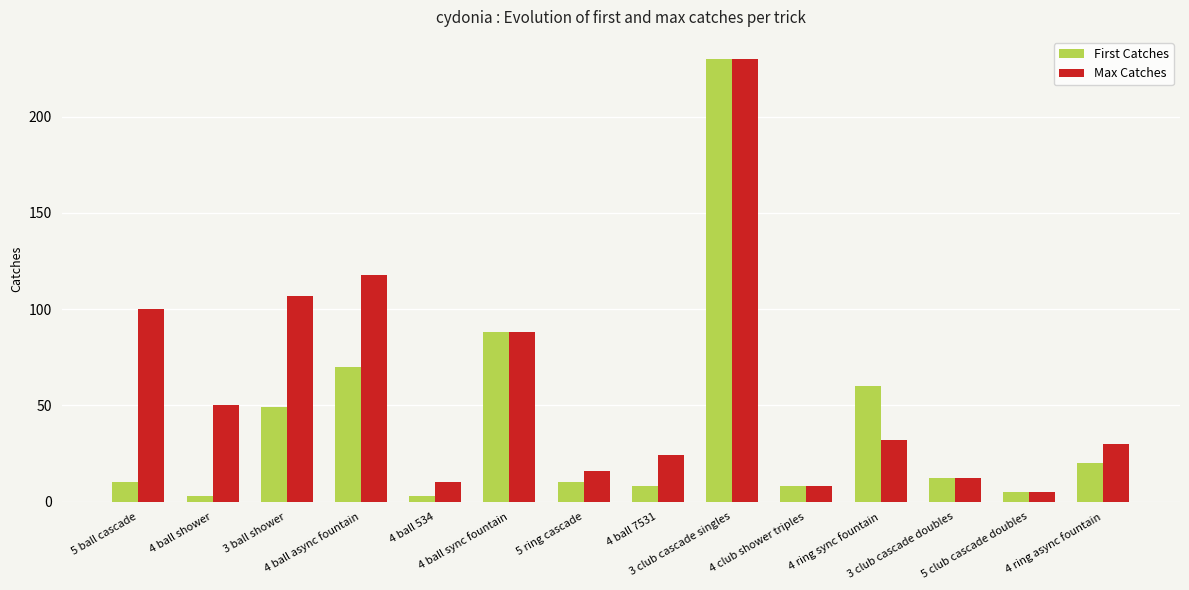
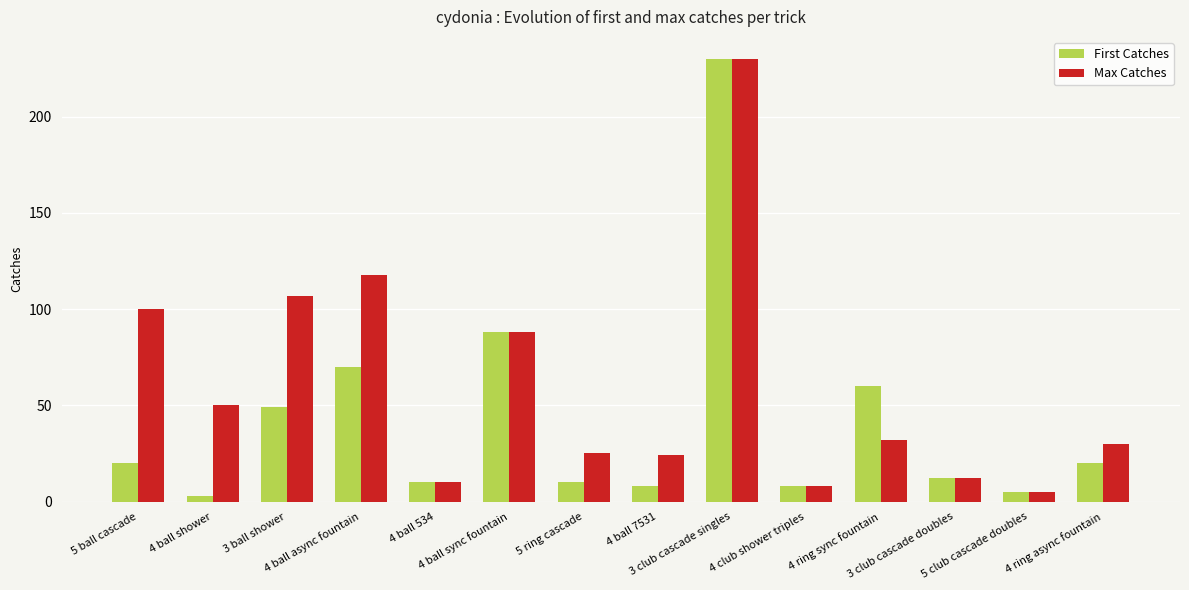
  {
    "First Catches": {
-     "5 ball cascade": 10,
+     "5 ball cascade": 20,
      "4 ball shower": 3,
      "3 ball shower": 49,
      "4 ball async fountain": 70,
-     "4 ball 534": 3,
+     "4 ball 534": 10,
      "4 ball sync fountain": 88,
      "5 ring cascade": 10,
      "4 ball 7531": 8,
      "3 club cascade singles": 230,
      "4 club shower triples": 8,
      "4 ring sync fountain": 60,
      "3 club cascade doubles": 12,
      "5 club cascade doubles": 5,
      "4 ring async fountain": 20
    },
    "Max Catches": {
      "5 ball cascade": 100,
      "4 ball shower": 50,
      "3 ball shower": 107,
      "4 ball async fountain": 118,
      "4 ball 534": 10,
      "4 ball sync fountain": 88,
-     "5 ring cascade": 16,
+     "5 ring cascade": 25,
      "4 ball 7531": 24,
      "3 club cascade singles": 230,
      "4 club shower triples": 8,
      "4 ring sync fountain": 32,
      "3 club cascade doubles": 12,
      "5 club cascade doubles": 5,
      "4 ring async fountain": 30
    }
  }
